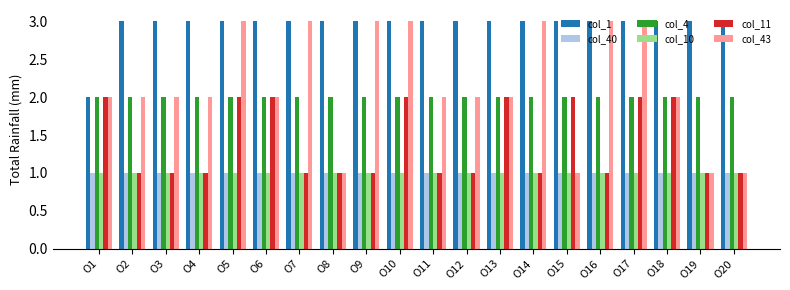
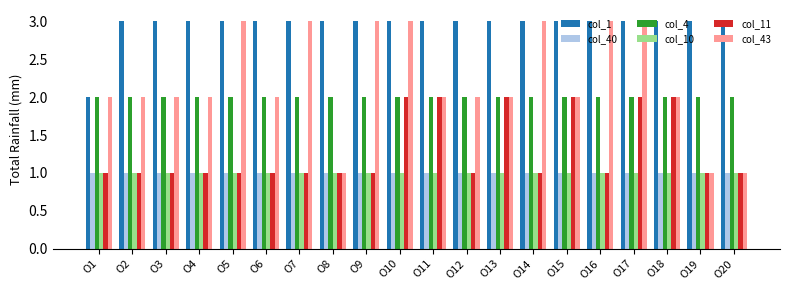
  {
    "col_1": {
      "O1": 2,
      "O2": 3,
      "O3": 3,
      "O4": 3,
      "O5": 3,
      "O6": 3,
      "O7": 3,
      "O8": 3,
      "O9": 3,
      "O10": 3,
      "O11": 3,
      "O12": 3,
      "O13": 3,
      "O14": 3,
      "O15": 3,
      "O16": 3,
      "O17": 3,
      "O18": 3,
      "O19": 3,
      "O20": 3
    },
    "col_40": {
      "O1": 1,
      "O2": 1,
      "O3": 1,
      "O4": 1,
      "O5": 1,
      "O6": 1,
      "O7": 1,
      "O8": 1,
      "O9": 1,
      "O10": 1,
      "O11": 1,
      "O12": 1,
      "O13": 1,
      "O14": 1,
      "O15": 1,
      "O16": 1,
      "O17": 1,
      "O18": 1,
      "O19": 1,
      "O20": 1
    },
    "col_4": {
      "O1": 2,
      "O2": 2,
      "O3": 2,
      "O4": 2,
      "O5": 2,
      "O6": 2,
      "O7": 2,
      "O8": 2,
      "O9": 2,
      "O10": 2,
      "O11": 2,
      "O12": 2,
      "O13": 2,
      "O14": 2,
      "O15": 2,
      "O16": 2,
      "O17": 2,
      "O18": 2,
      "O19": 2,
      "O20": 2
    },
    "col_10": {
      "O1": 1,
      "O2": 1,
      "O3": 1,
      "O4": 1,
      "O5": 1,
      "O6": 1,
      "O7": 1,
      "O8": 1,
      "O9": 1,
      "O10": 1,
      "O11": 1,
      "O12": 1,
      "O13": 1,
      "O14": 1,
      "O15": 1,
      "O16": 1,
      "O17": 1,
      "O18": 1,
      "O19": 1,
      "O20": 1
    },
    "col_11": {
-     "O1": 2,
+     "O1": 1,
      "O2": 1,
      "O3": 1,
      "O4": 1,
-     "O5": 2,
-     "O6": 2,
+     "O5": 1,
+     "O6": 1,
      "O7": 1,
      "O8": 1,
      "O9": 1,
      "O10": 2,
-     "O11": 1,
+     "O11": 2,
      "O12": 1,
      "O13": 2,
      "O14": 1,
      "O15": 2,
      "O16": 1,
      "O17": 2,
      "O18": 2,
      "O19": 1,
      "O20": 1
    },
    "col_43": {
      "O1": 2,
      "O2": 2,
      "O3": 2,
      "O4": 2,
      "O5": 3,
      "O6": 2,
      "O7": 3,
      "O8": 1,
      "O9": 3,
      "O10": 3,
      "O11": 2,
      "O12": 2,
      "O13": 2,
      "O14": 3,
-     "O15": 1,
+     "O15": 2,
      "O16": 3,
      "O17": 3,
      "O18": 2,
      "O19": 1,
      "O20": 1
    }
  }
